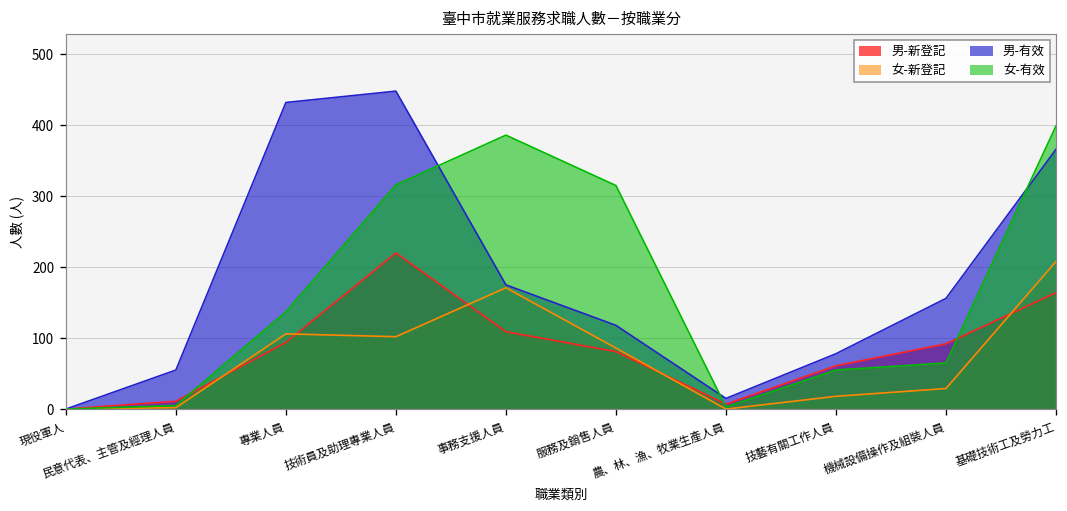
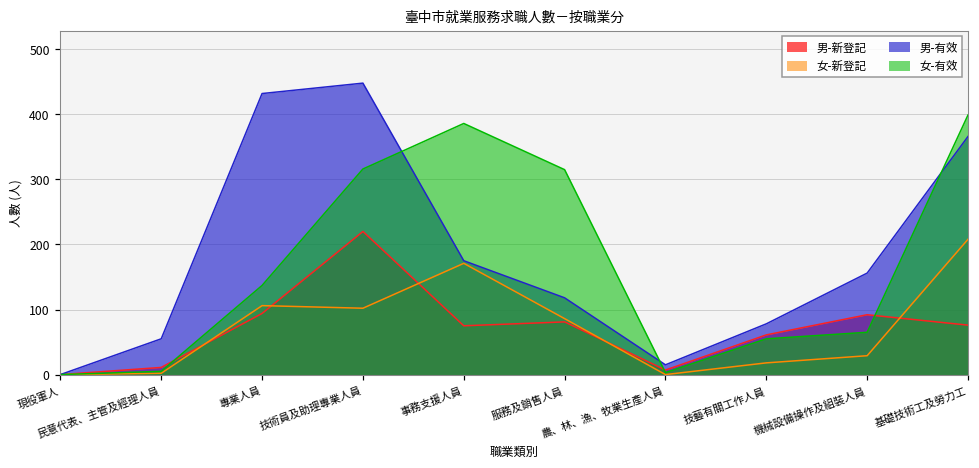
  {
    "男-新登記": {
      "民意代表、主管及經理人員": 10,
      "專業人員": 90,
      "技術員及助理專業人員": 220,
-     "事務支援人員": 110,
+     "事務支援人員": 80,
      "服務及銷售人員": 80,
      "技藝有關工作人員": 60,
      "機械設備操作及組裝人員": 90,
-     "基礎技術工及勞力工": 160
+     "基礎技術工及勞力工": 80
    },
    "女-新登記": {
      "專業人員": 110,
      "技術員及助理專業人員": 100,
      "服務及銷售人員": 90,
      "技藝有關工作人員": 20,
      "機械設備操作及組裝人員": 30,
      "基礎技術工及勞力工": 210
    },
    "男-有效": {
      "民意代表、主管及經理人員": 60,
      "專業人員": 430,
      "技術員及助理專業人員": 450,
      "服務及銷售人員": 120,
      "農、林、漁、牧業生產人員": 20,
      "技藝有關工作人員": 80,
      "機械設備操作及組裝人員": 160,
      "基礎技術工及勞力工": 370
    },
    "女-有效": {
      "專業人員": 140,
      "技術員及助理專業人員": 320,
      "事務支援人員": 390,
      "服務及銷售人員": 320,
      "技藝有關工作人員": 60,
      "機械設備操作及組裝人員": 70,
      "基礎技術工及勞力工": 400
    }
  }
